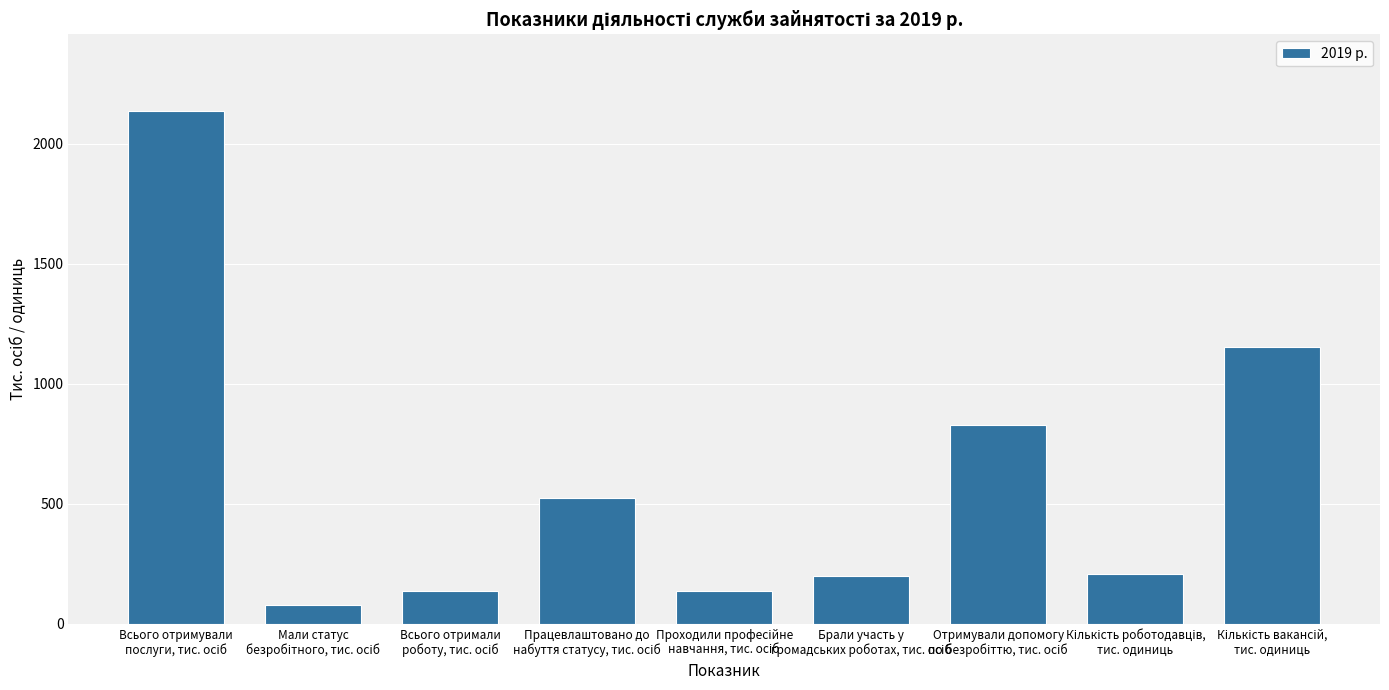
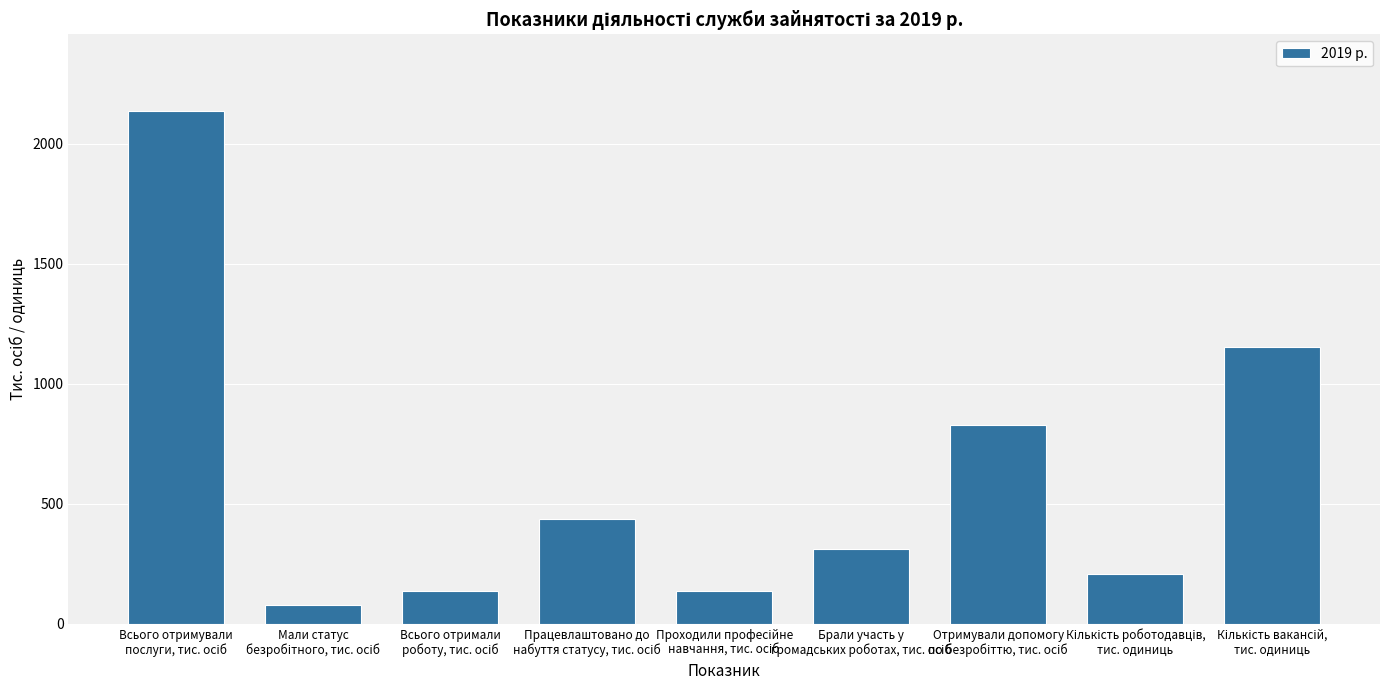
  {
    "Всього отримували послуги, тис. осіб": 2140,
    "Мали статус безробітного, тис. осіб": 80,
    "Всього отримали роботу, тис. осіб": 140,
-   "Працевлаштовано до набуття статусу, тис. осіб": 530,
-   "Брали участь у громадських роботах, тис. осіб": 200,
+   "Працевлаштовано до набуття статусу, тис. осіб": 440,
+   "Брали участь у громадських роботах, тис. осіб": 310,
    "Кількість роботодавців, тис. одиниць": 210,
    "Кількість вакансій, тис. одиниць": 1150
  }
